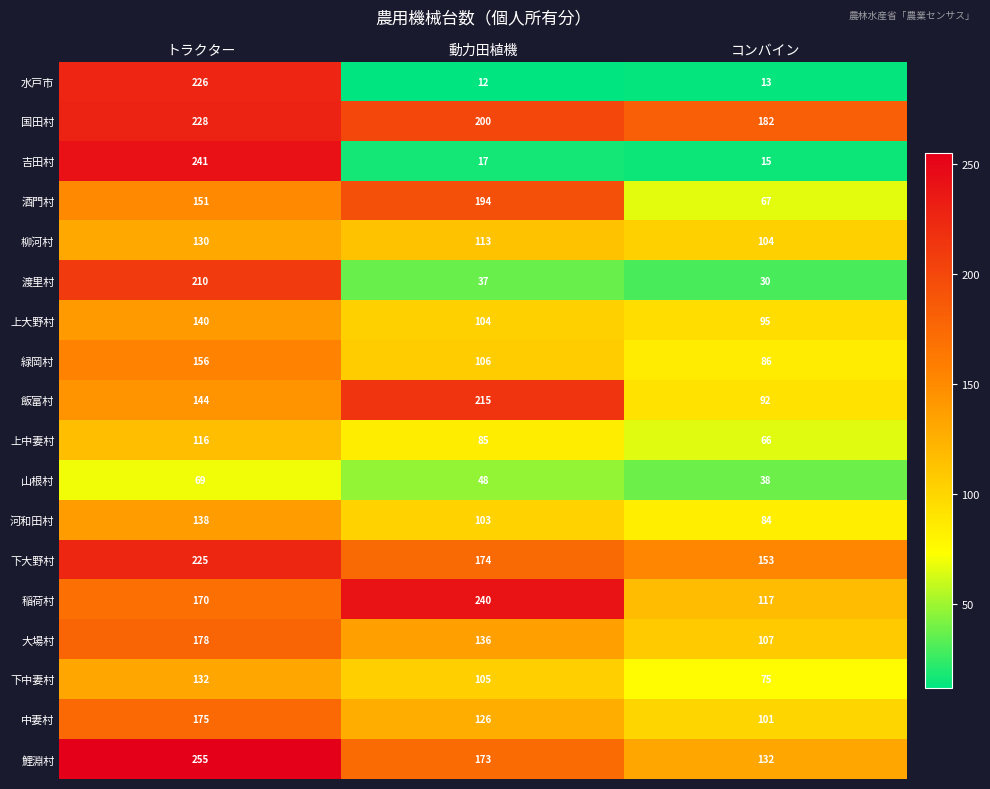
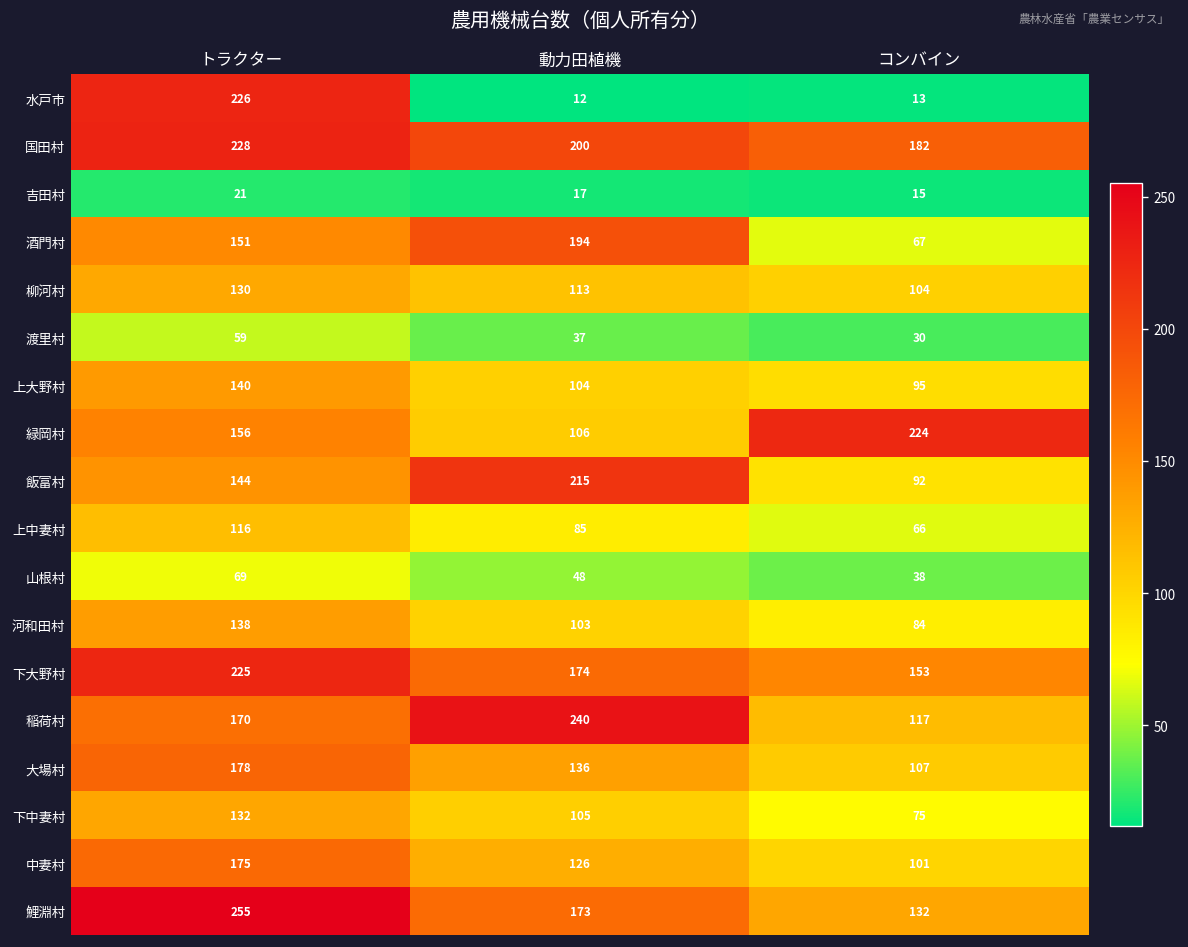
  {
    "水戸市": {
      "トラクター": 226,
      "動力田植機": 12,
      "コンバイン": 13
    },
    "国田村": {
      "トラクター": 228,
      "動力田植機": 200,
      "コンバイン": 182
    },
    "吉田村": {
-     "トラクター": 241,
+     "トラクター": 21,
      "動力田植機": 17,
      "コンバイン": 15
    },
    "酒門村": {
      "トラクター": 151,
      "動力田植機": 194,
      "コンバイン": 67
    },
    "柳河村": {
      "トラクター": 130,
      "動力田植機": 113,
      "コンバイン": 104
    },
    "渡里村": {
-     "トラクター": 210,
+     "トラクター": 59,
      "動力田植機": 37,
      "コンバイン": 30
    },
    "上大野村": {
      "トラクター": 140,
      "動力田植機": 104,
      "コンバイン": 95
    },
    "緑岡村": {
      "トラクター": 156,
      "動力田植機": 106,
-     "コンバイン": 86
+     "コンバイン": 224
    },
    "飯富村": {
      "トラクター": 144,
      "動力田植機": 215,
      "コンバイン": 92
    },
    "上中妻村": {
      "トラクター": 116,
      "動力田植機": 85,
      "コンバイン": 66
    },
    "山根村": {
      "トラクター": 69,
      "動力田植機": 48,
      "コンバイン": 38
    },
    "河和田村": {
      "トラクター": 138,
      "動力田植機": 103,
      "コンバイン": 84
    },
    "下大野村": {
      "トラクター": 225,
      "動力田植機": 174,
      "コンバイン": 153
    },
    "稲荷村": {
      "トラクター": 170,
      "動力田植機": 240,
      "コンバイン": 117
    },
    "大場村": {
      "トラクター": 178,
      "動力田植機": 136,
      "コンバイン": 107
    },
    "下中妻村": {
      "トラクター": 132,
      "動力田植機": 105,
      "コンバイン": 75
    },
    "中妻村": {
      "トラクター": 175,
      "動力田植機": 126,
      "コンバイン": 101
    },
    "鯉淵村": {
      "トラクター": 255,
      "動力田植機": 173,
      "コンバイン": 132
    }
  }
